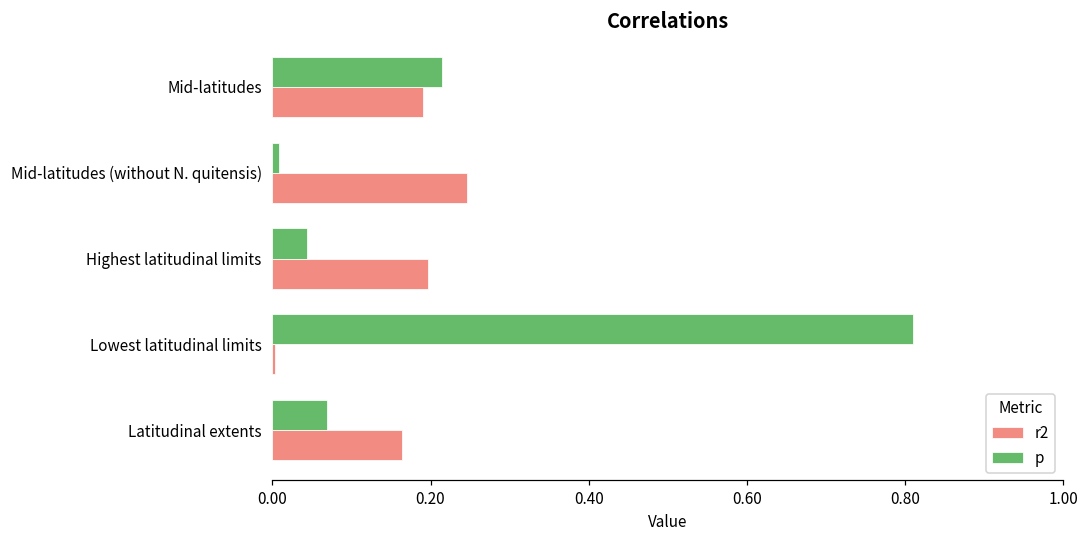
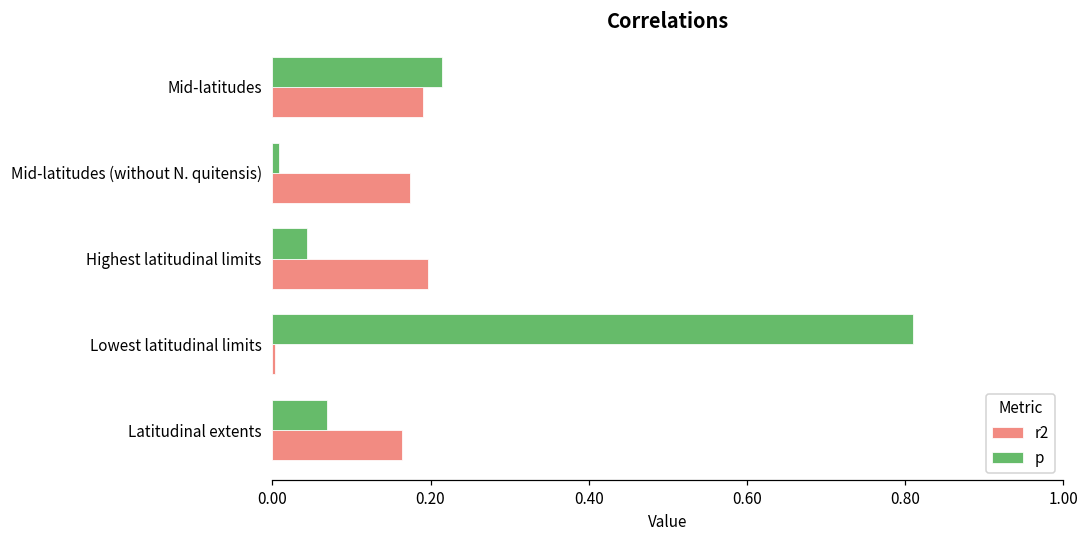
  {
    "r2": {
      "Mid-latitudes": 0.19,
-     "Mid-latitudes (without N. quitensis)": 0.25,
+     "Mid-latitudes (without N. quitensis)": 0.17,
      "Highest latitudinal limits": 0.20,
      "Latitudinal extents": 0.16
    },
    "p": {
      "Mid-latitudes": 0.21,
      "Mid-latitudes (without N. quitensis)": 0.01,
      "Highest latitudinal limits": 0.04,
      "Lowest latitudinal limits": 0.81,
      "Latitudinal extents": 0.07
    }
  }
